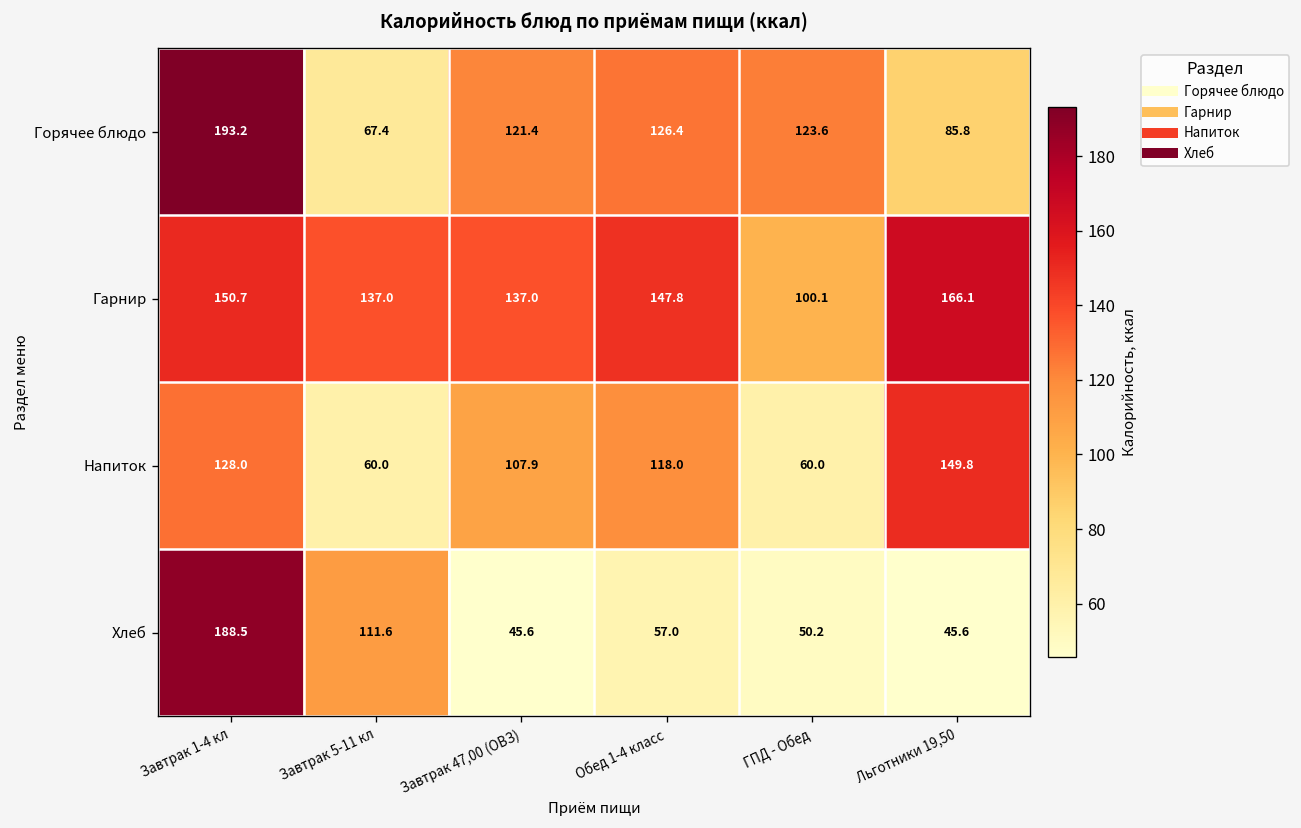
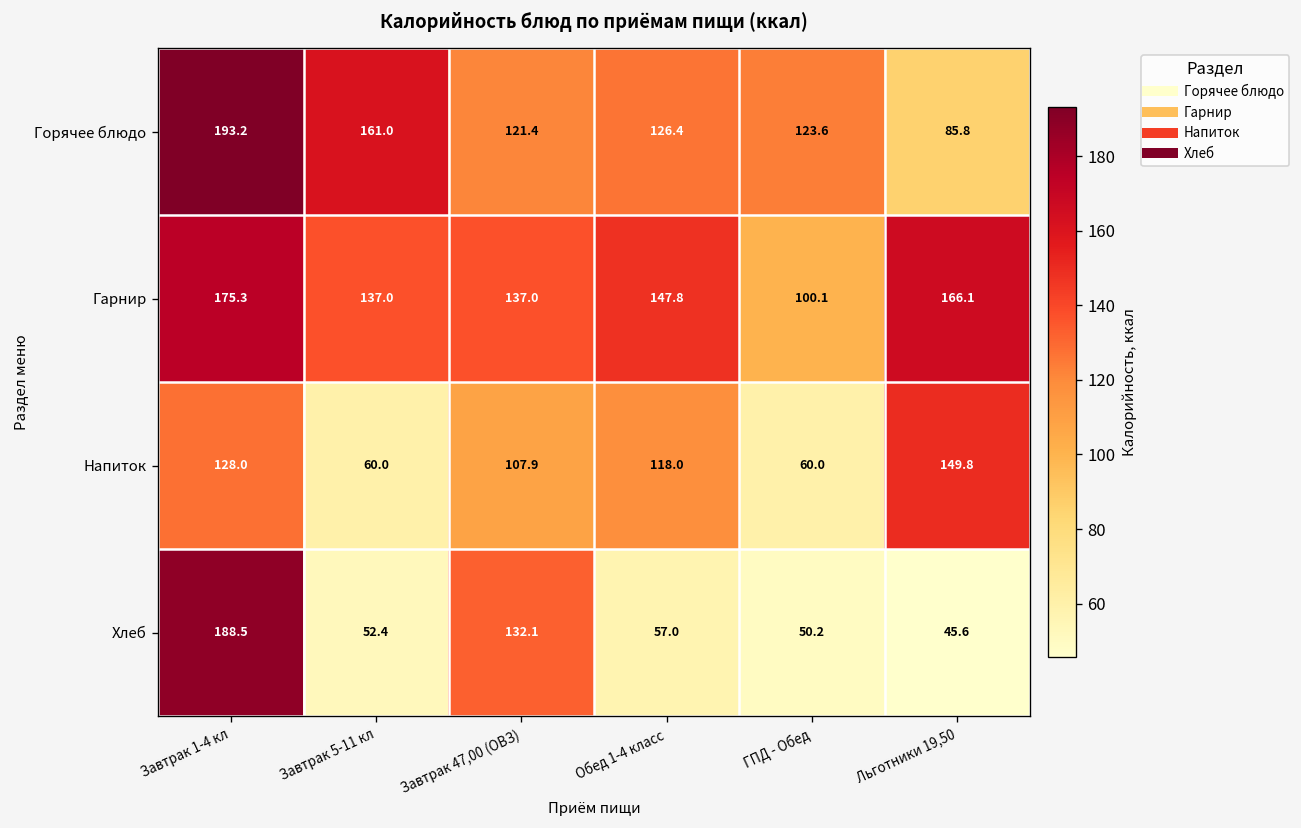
  {
    "Горячее блюдо": {
      "Завтрак 1-4 кл": 193.2,
-     "Завтрак 5-11 кл": 67.4,
+     "Завтрак 5-11 кл": 161.0,
      "Завтрак 47,00 (ОВЗ)": 121.4,
      "Обед 1-4 класс": 126.4,
      "ГПД - Обед": 123.6,
      "Льготники 19,50": 85.8
    },
    "Гарнир": {
-     "Завтрак 1-4 кл": 150.7,
+     "Завтрак 1-4 кл": 175.3,
      "Завтрак 5-11 кл": 137.0,
      "Завтрак 47,00 (ОВЗ)": 137.0,
      "Обед 1-4 класс": 147.8,
      "ГПД - Обед": 100.1,
      "Льготники 19,50": 166.1
    },
    "Напиток": {
      "Завтрак 1-4 кл": 128.0,
      "Завтрак 5-11 кл": 60.0,
      "Завтрак 47,00 (ОВЗ)": 107.9,
      "Обед 1-4 класс": 118.0,
      "ГПД - Обед": 60.0,
      "Льготники 19,50": 149.8
    },
    "Хлеб": {
      "Завтрак 1-4 кл": 188.5,
-     "Завтрак 5-11 кл": 111.6,
-     "Завтрак 47,00 (ОВЗ)": 45.6,
+     "Завтрак 5-11 кл": 52.4,
+     "Завтрак 47,00 (ОВЗ)": 132.1,
      "Обед 1-4 класс": 57.0,
      "ГПД - Обед": 50.2,
      "Льготники 19,50": 45.6
    }
  }
